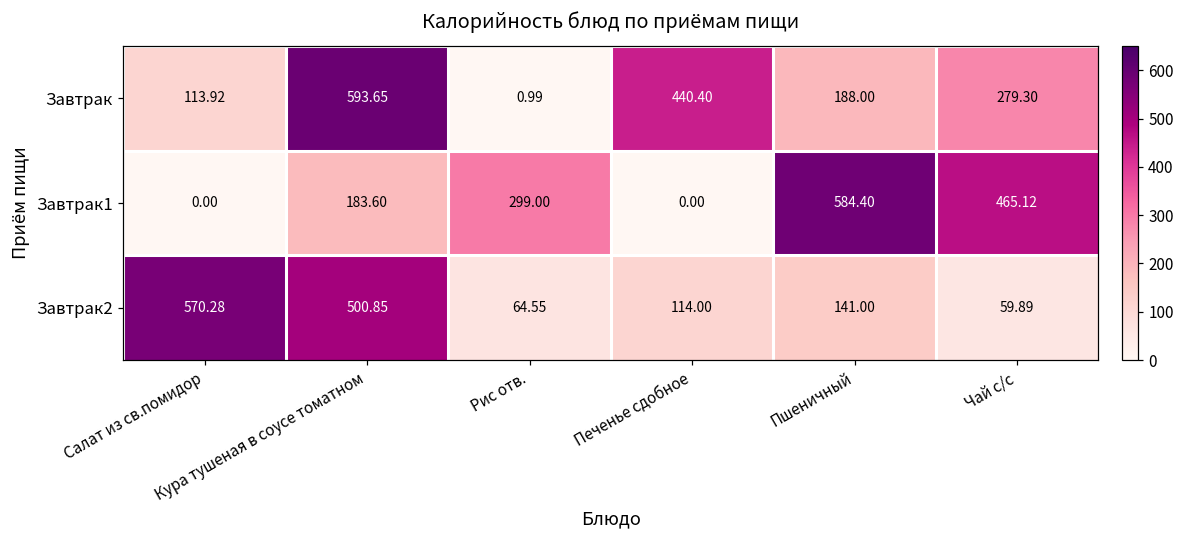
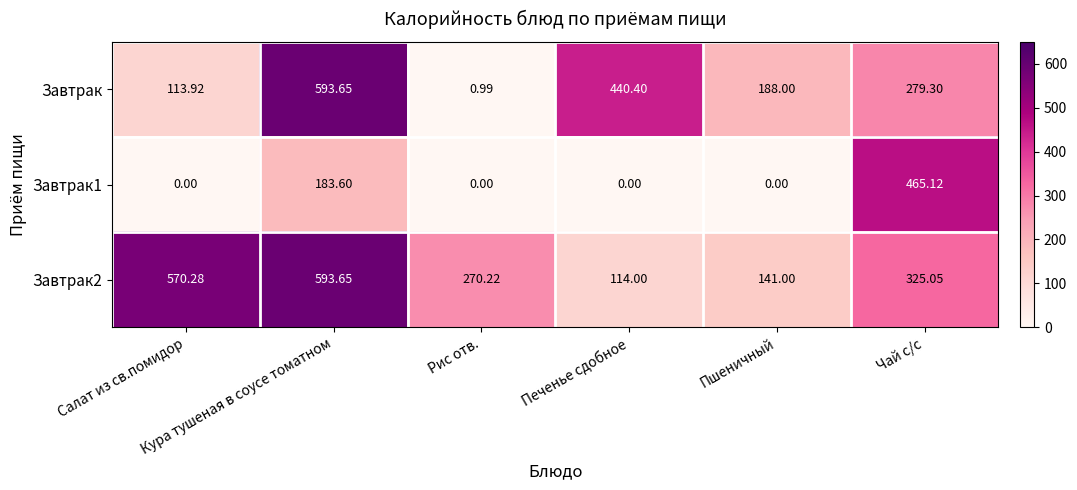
  {
    "Завтрак": {
      "Салат из св.помидор": 113.92,
      "Кура тушеная в соусе томатном": 593.65,
      "Рис отв.": 0.99,
      "Печенье сдобное": 440.40,
      "Пшеничный": 188.00,
      "Чай с/с": 279.30
    },
    "Завтрак1": {
      "Салат из св.помидор": 0.00,
      "Кура тушеная в соусе томатном": 183.60,
-     "Рис отв.": 299.00,
+     "Рис отв.": 0.00,
      "Печенье сдобное": 0.00,
-     "Пшеничный": 584.40,
+     "Пшеничный": 0.00,
      "Чай с/с": 465.12
    },
    "Завтрак2": {
      "Салат из св.помидор": 570.28,
-     "Кура тушеная в соусе томатном": 500.85,
-     "Рис отв.": 64.55,
+     "Кура тушеная в соусе томатном": 593.65,
+     "Рис отв.": 270.22,
      "Печенье сдобное": 114.00,
      "Пшеничный": 141.00,
-     "Чай с/с": 59.89
+     "Чай с/с": 325.05
    }
  }
